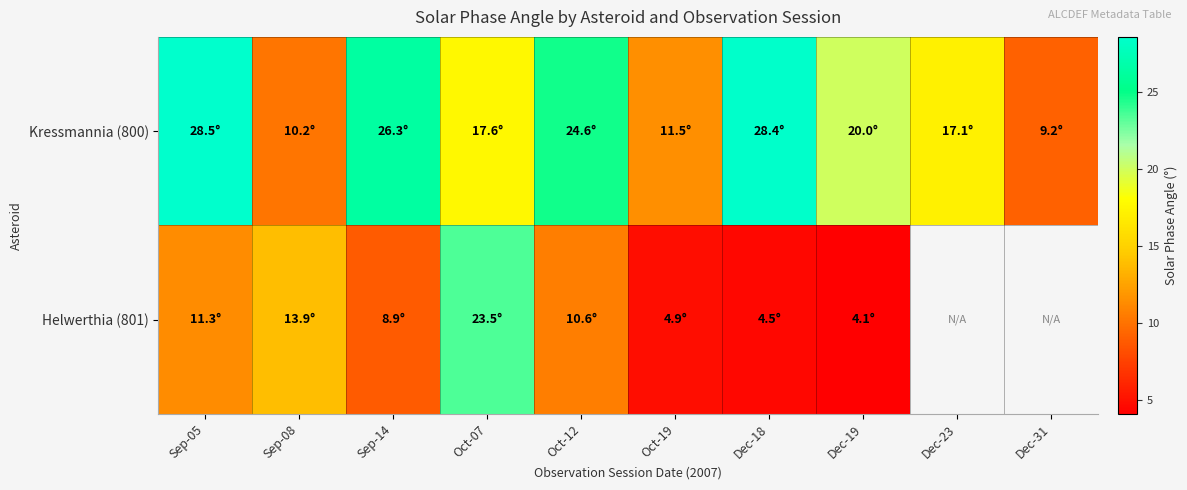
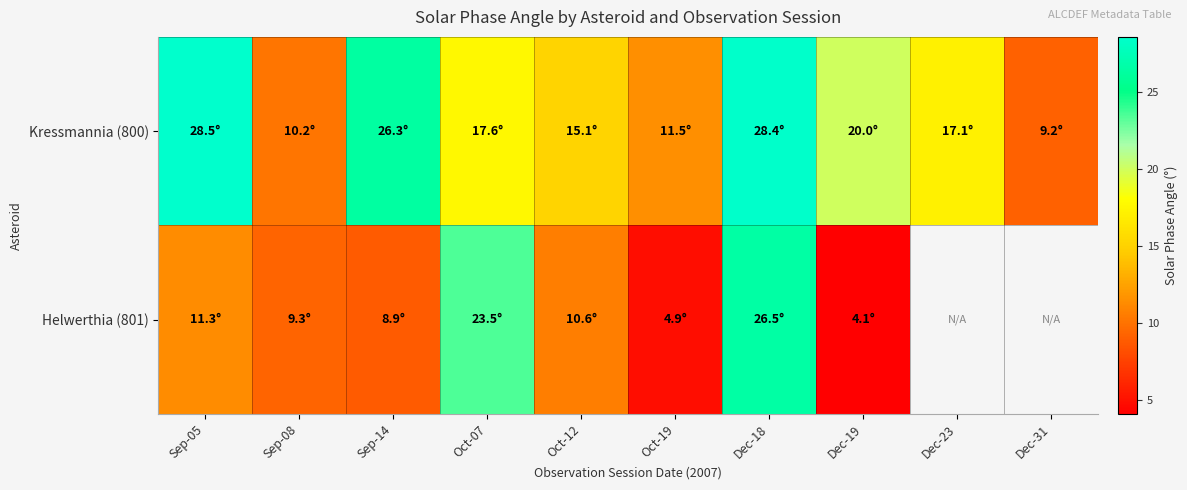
  {
    "Kressmannia (800)": {
      "Sep-05": "28.5°",
      "Sep-08": "10.2°",
      "Sep-14": "26.3°",
      "Oct-07": "17.6°",
-     "Oct-12": "24.6°",
+     "Oct-12": "15.1°",
      "Oct-19": "11.5°",
      "Dec-18": "28.4°",
      "Dec-19": "20.0°",
      "Dec-23": "17.1°",
      "Dec-31": "9.2°"
    },
    "Helwerthia (801)": {
      "Sep-05": "11.3°",
-     "Sep-08": "13.9°",
+     "Sep-08": "9.3°",
      "Sep-14": "8.9°",
      "Oct-07": "23.5°",
      "Oct-12": "10.6°",
      "Oct-19": "4.9°",
-     "Dec-18": "4.5°",
+     "Dec-18": "26.5°",
      "Dec-19": "4.1°"
    }
  }
